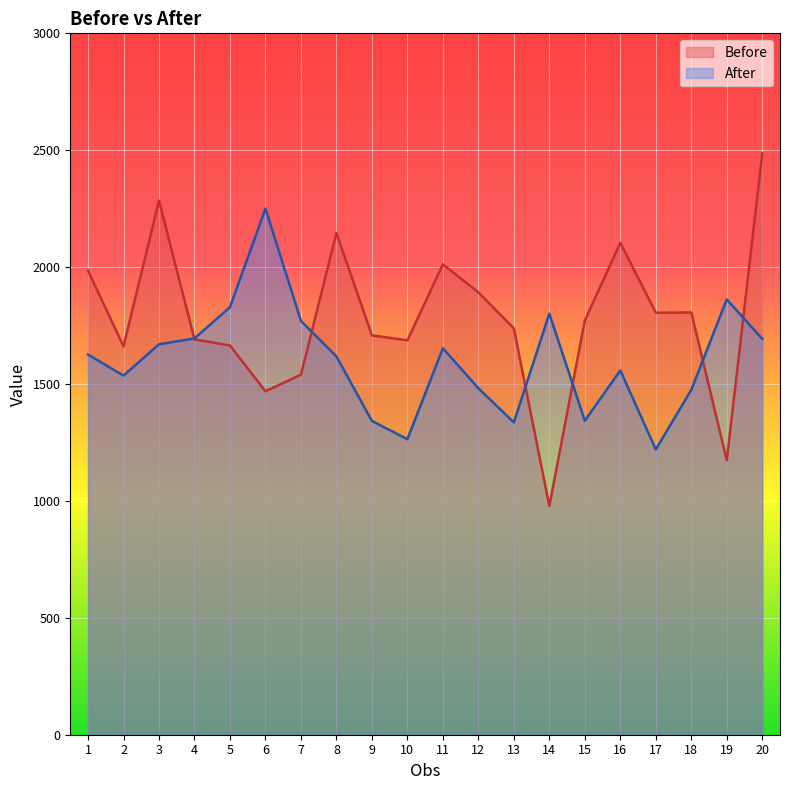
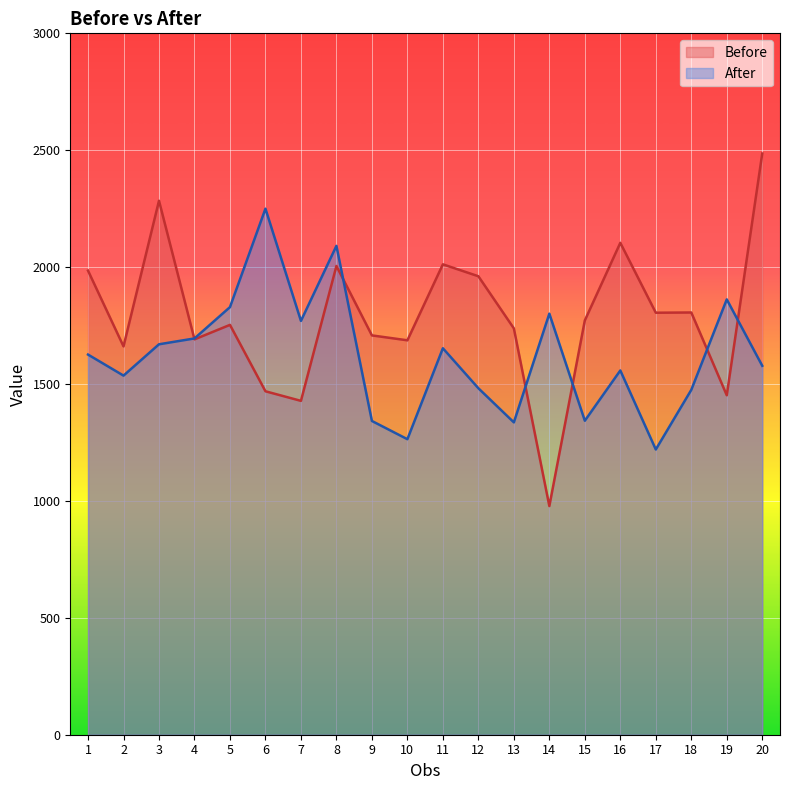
  {
    "Before": {
      "1": 1990,
      "2": 1660,
      "3": 2280,
-     "5": 1670,
+     "5": 1750,
      "6": 1470,
-     "7": 1540,
-     "8": 2150,
+     "7": 1430,
+     "8": 2010,
      "9": 1710,
      "10": 1690,
      "11": 2010,
-     "12": 1890,
+     "12": 1960,
      "13": 1740,
      "14": 980,
      "15": 1770,
      "16": 2100,
      "17": 1810,
      "18": 1810,
-     "19": 1170,
+     "19": 1450,
      "20": 2490
    },
    "After": {
      "1": 1630,
      "2": 1540,
      "3": 1670,
      "5": 1830,
      "6": 2250,
      "7": 1770,
-     "8": 1620,
+     "8": 2090,
      "9": 1340,
      "10": 1260,
      "11": 1650,
      "12": 1480,
      "13": 1340,
      "14": 1800,
      "15": 1340,
      "16": 1560,
      "17": 1220,
      "18": 1480,
      "19": 1860,
-     "20": 1690
+     "20": 1580
    }
  }
